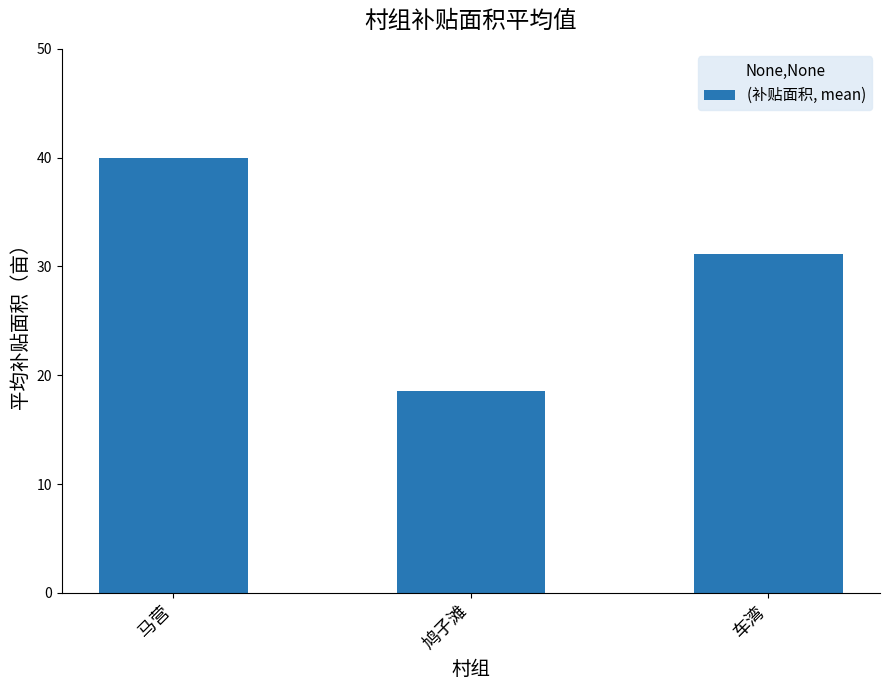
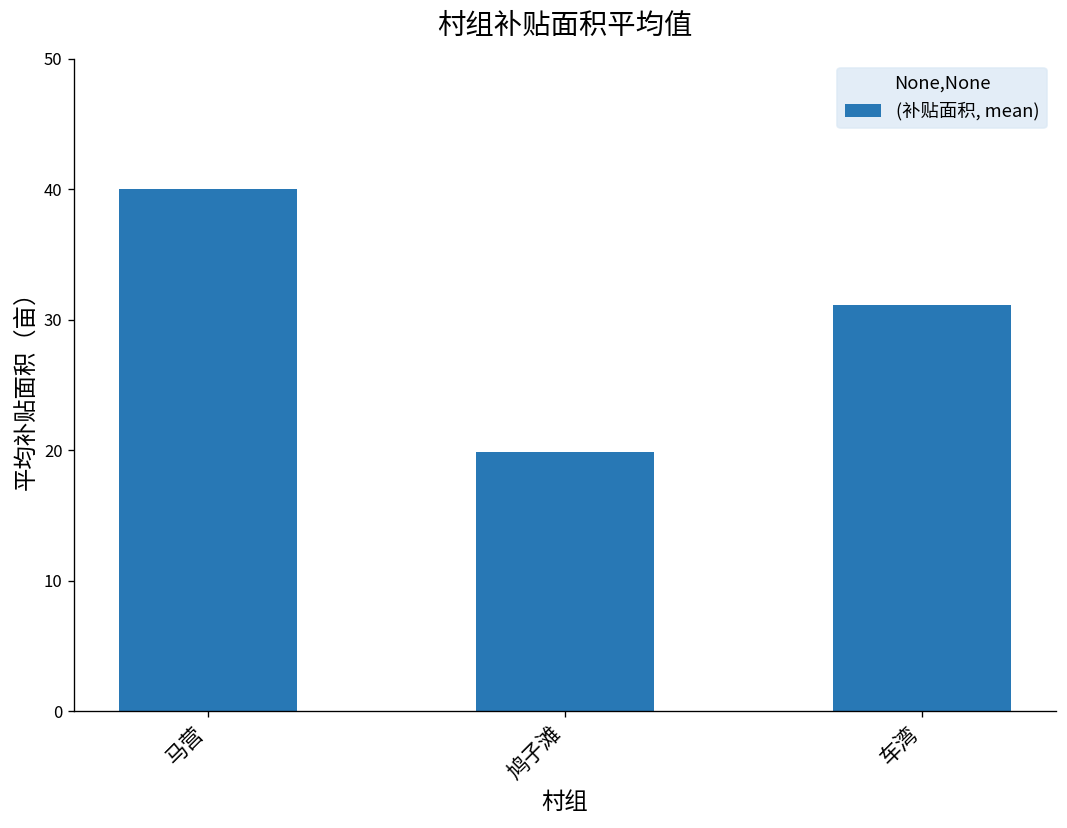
  {
    "马营": 40.0,
-   "鸠子滩": 18.5,
+   "鸠子滩": 19.8,
    "车湾": 31.1
  }
